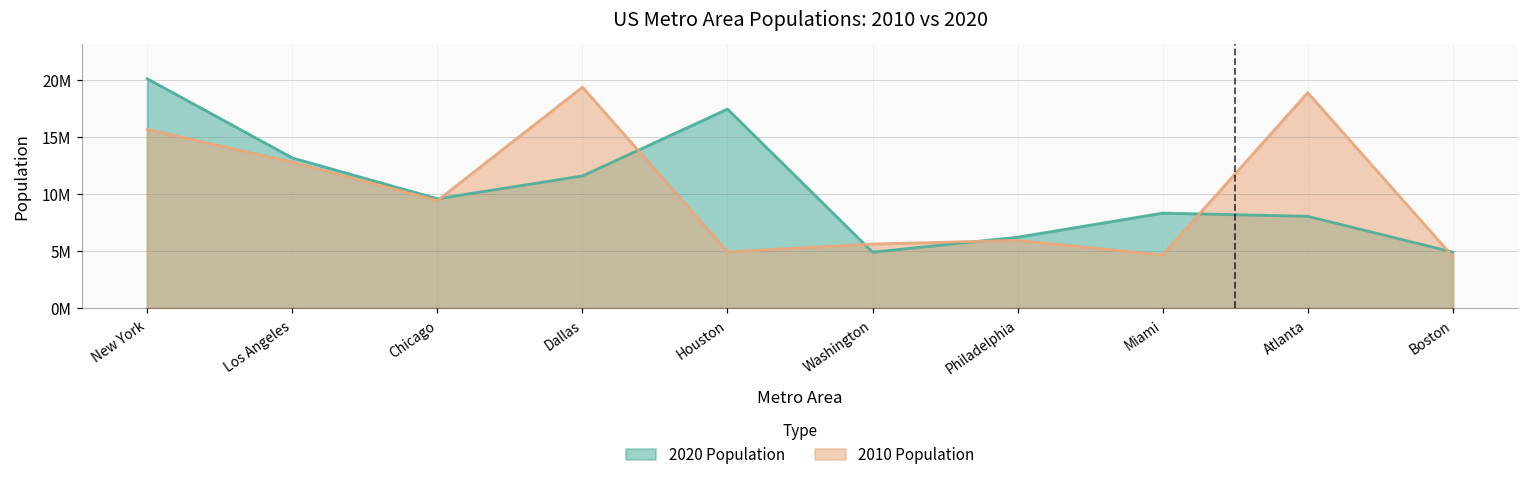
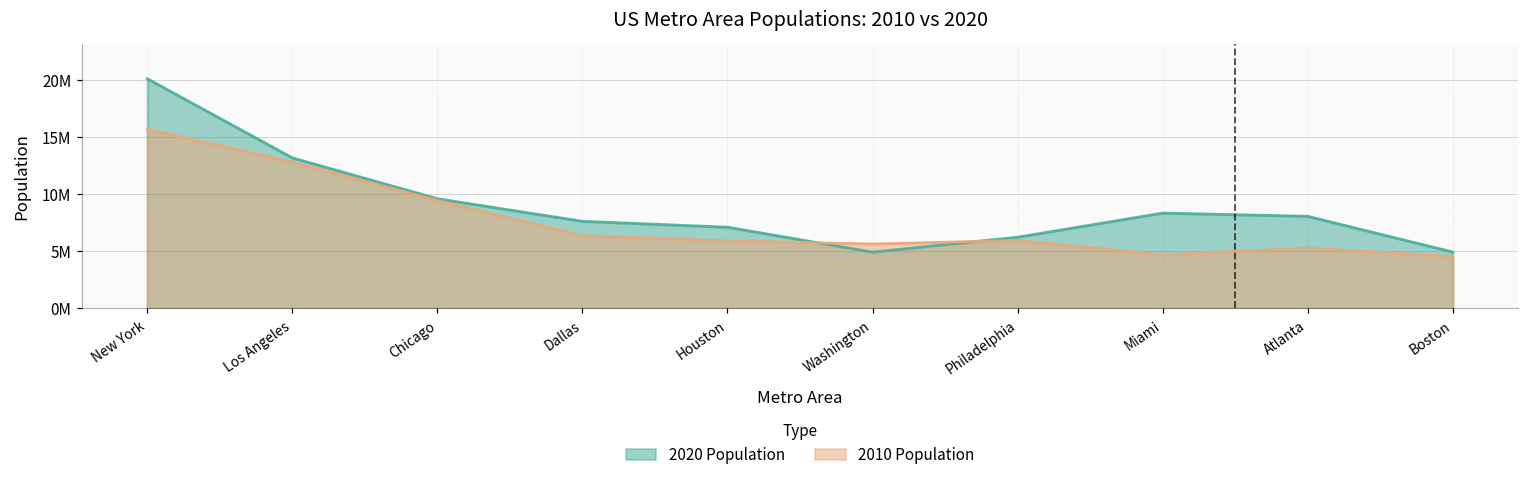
  {
    "2020 Population": {
      "New York": 20100000,
      "Los Angeles": 13200000,
-     "Dallas": 11600000,
-     "Houston": 17500000,
+     "Dallas": 7600000,
+     "Houston": 7100000,
      "Washington": 4900000,
      "Philadelphia": 6200000,
      "Miami": 8400000,
      "Atlanta": 8100000,
      "Boston": 4900000
    },
    "2010 Population": {
      "New York": 15700000,
      "Los Angeles": 12800000,
-     "Dallas": 19400000,
-     "Houston": 5000000,
+     "Dallas": 6400000,
+     "Houston": 5900000,
      "Washington": 5600000,
      "Philadelphia": 6000000,
      "Miami": 4700000,
-     "Atlanta": 18900000,
+     "Atlanta": 5300000,
      "Boston": 4600000
    }
  }
